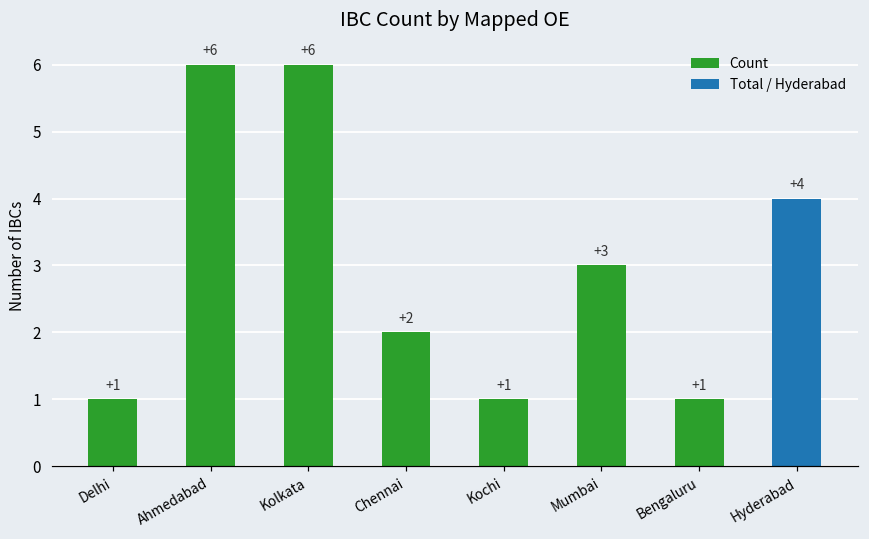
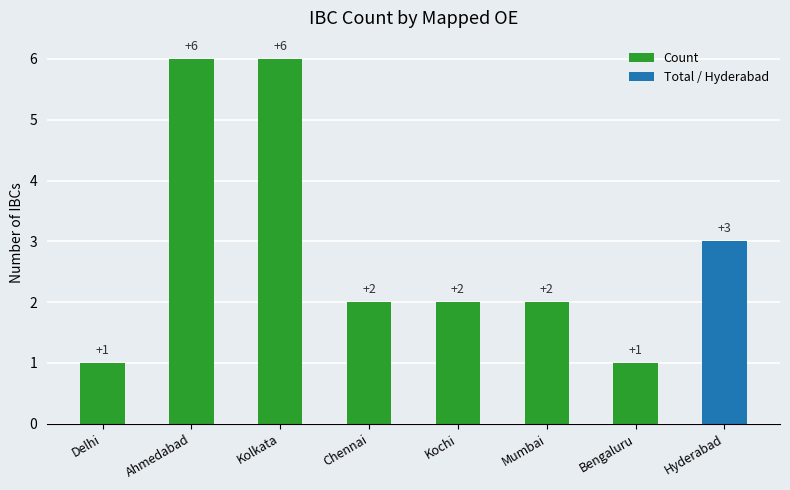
  {
    "Delhi": "+1",
    "Ahmedabad": "+6",
    "Kolkata": "+6",
    "Chennai": "+2",
-   "Kochi": "+1",
-   "Mumbai": "+3",
+   "Kochi": "+2",
+   "Mumbai": "+2",
    "Bengaluru": "+1",
-   "Hyderabad": "+4"
+   "Hyderabad": "+3"
  }
